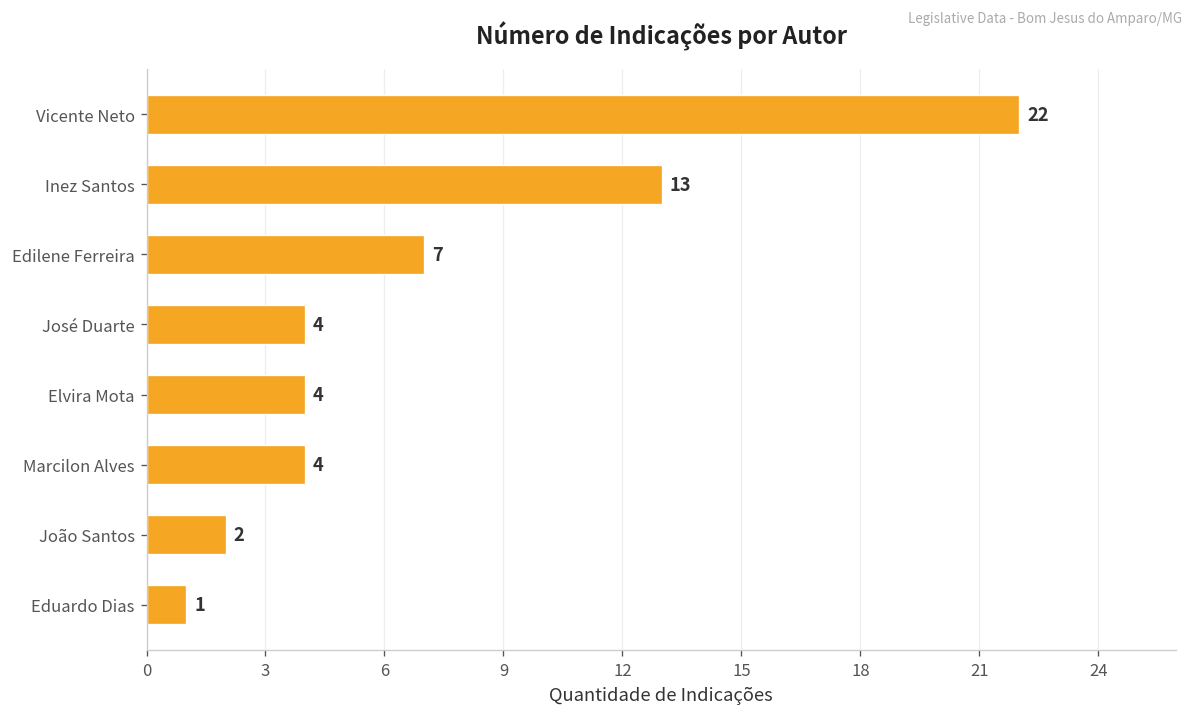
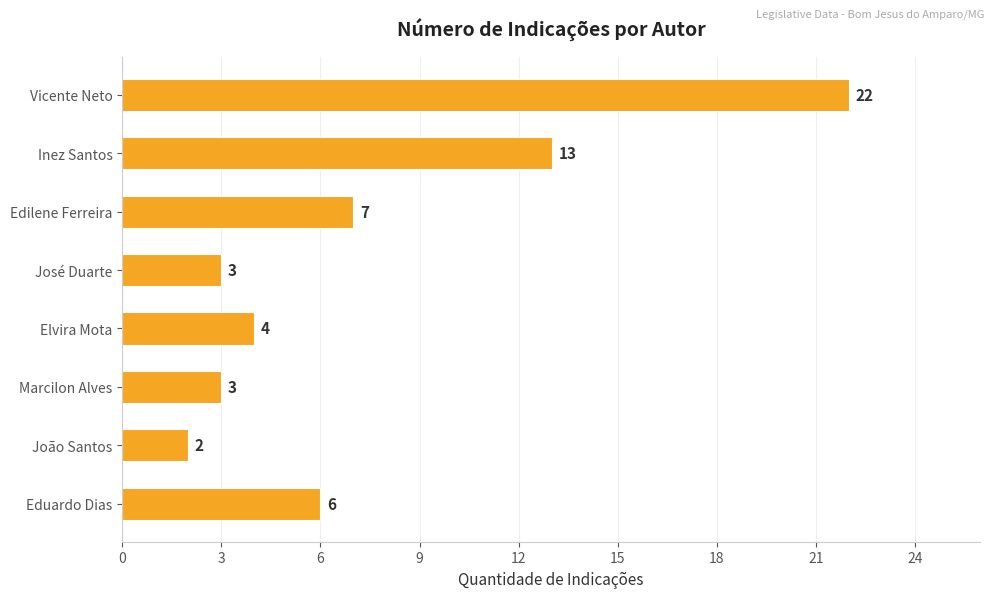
  {
    "Vicente Neto": 22,
    "Inez Santos": 13,
    "Edilene Ferreira": 7,
-   "José Duarte": 4,
+   "José Duarte": 3,
    "Elvira Mota": 4,
-   "Marcilon Alves": 4,
+   "Marcilon Alves": 3,
    "João Santos": 2,
-   "Eduardo Dias": 1
+   "Eduardo Dias": 6
  }
